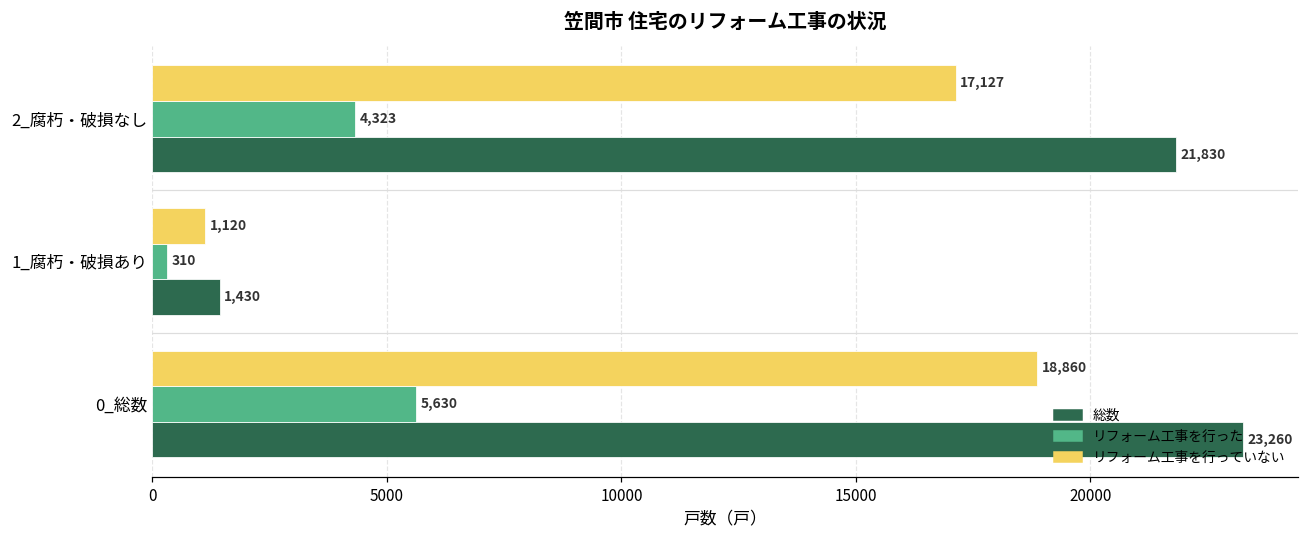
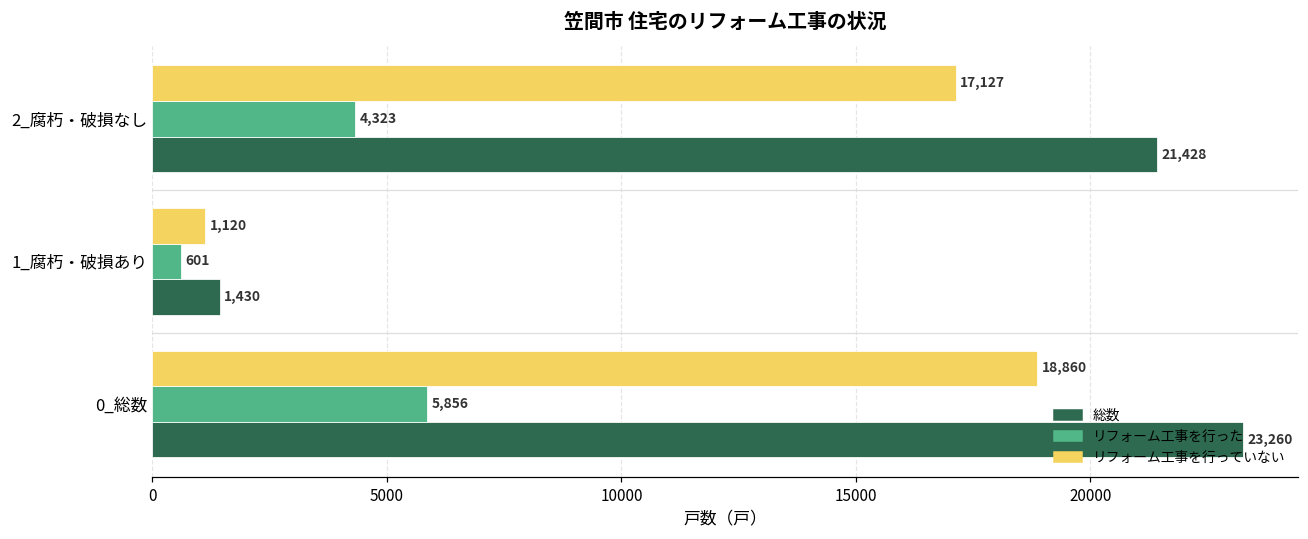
  {
    "総数": {
-     "2_腐朽・破損なし": "21,830",
+     "2_腐朽・破損なし": "21,428",
      "1_腐朽・破損あり": "1,430",
      "0_総数": "23,260"
    },
    "リフォーム工事を行った": {
      "2_腐朽・破損なし": "4,323",
-     "1_腐朽・破損あり": "310",
-     "0_総数": "5,630"
+     "1_腐朽・破損あり": "601",
+     "0_総数": "5,856"
    },
    "リフォーム工事を行っていない": {
      "2_腐朽・破損なし": "17,127",
      "1_腐朽・破損あり": "1,120",
      "0_総数": "18,860"
    }
  }
